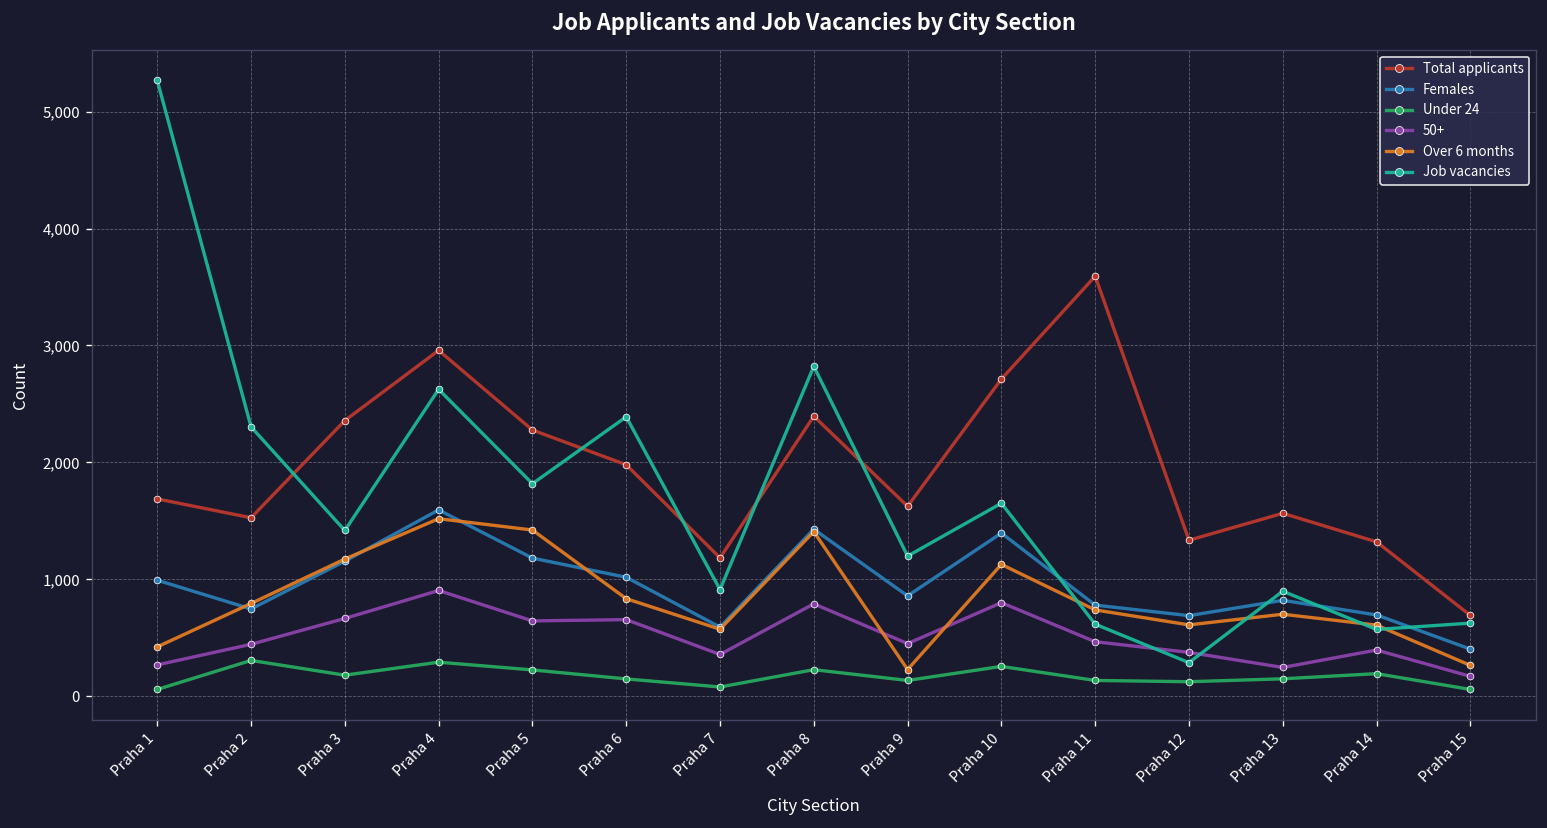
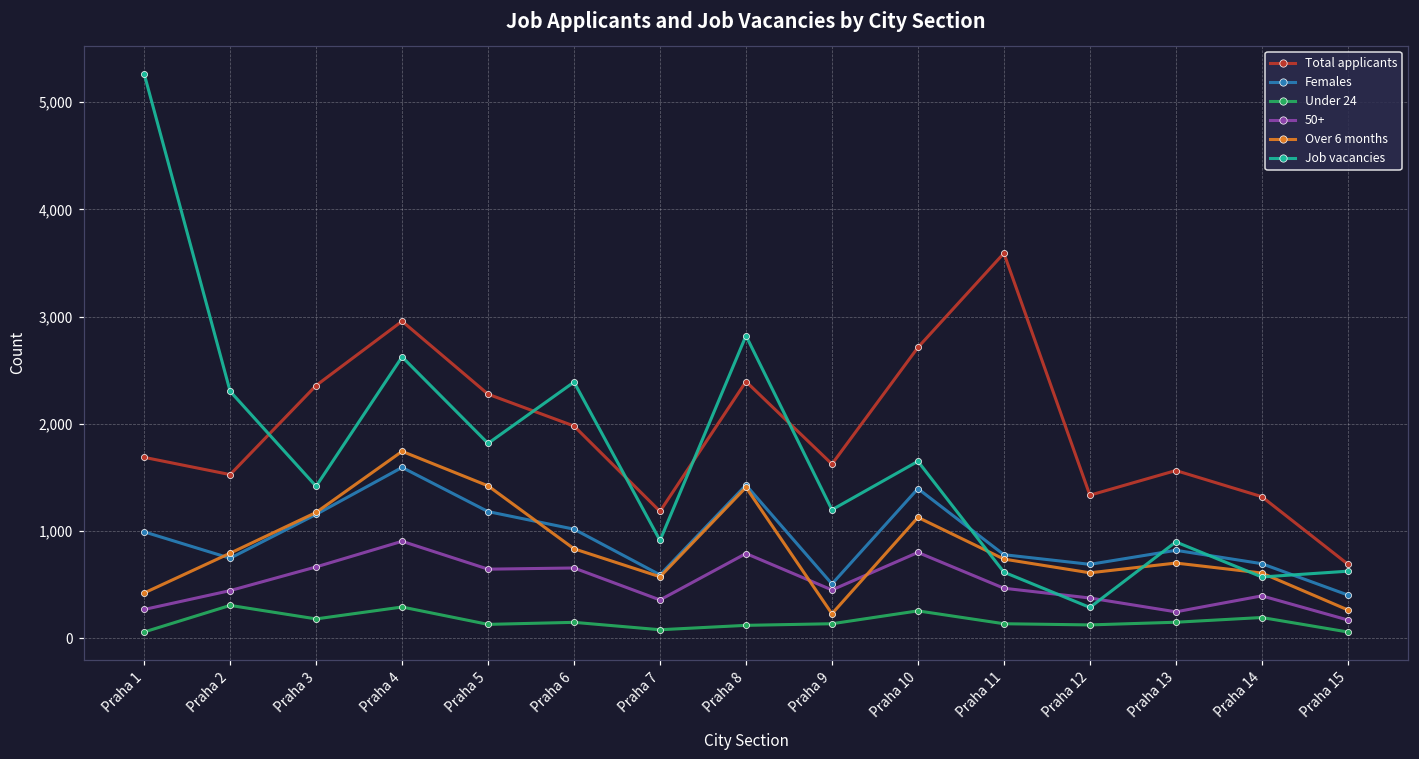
  {
    "Total applicants": {
      "Praha 1": "1,700",
      "Praha 2": "1,500",
      "Praha 3": "2,400",
      "Praha 4": "3,000",
      "Praha 5": "2,300",
      "Praha 6": "2,000",
      "Praha 7": "1,200",
      "Praha 8": "2,400",
      "Praha 9": "1,600",
      "Praha 10": "2,700",
      "Praha 11": "3,600",
      "Praha 12": "1,300",
      "Praha 13": "1,600",
      "Praha 14": "1,300",
      "Praha 15": "700"
    },
    "Females": {
      "Praha 1": "1,000",
      "Praha 2": "700",
      "Praha 4": "1,600",
      "Praha 5": "1,200",
      "Praha 6": "1,000",
-     "Praha 9": "900",
+     "Praha 9": "500",
      "Praha 10": "1,400",
      "Praha 11": "800",
      "Praha 12": "700",
      "Praha 13": "800",
      "Praha 14": "700",
      "Praha 15": "400"
    },
    "Under 24": {
      "Praha 1": "100",
      "Praha 2": "300",
      "Praha 3": "200",
      "Praha 4": "300",
-     "Praha 5": "200",
+     "Praha 5": "100",
      "Praha 6": "100",
      "Praha 7": "100",
-     "Praha 8": "200",
+     "Praha 8": "100",
      "Praha 9": "100",
      "Praha 10": "300",
      "Praha 11": "100",
      "Praha 12": "100",
      "Praha 13": "200",
      "Praha 14": "200",
      "Praha 15": "100"
    },
    "50+": {
      "Praha 1": "300",
      "Praha 2": "400",
      "Praha 3": "700",
      "Praha 4": "900",
      "Praha 5": "600",
      "Praha 6": "700",
      "Praha 7": "400",
      "Praha 8": "800",
      "Praha 9": "500",
      "Praha 10": "800",
      "Praha 11": "500",
      "Praha 12": "400",
      "Praha 13": "200",
      "Praha 14": "400",
      "Praha 15": "200"
    },
    "Over 6 months": {
      "Praha 1": "400",
      "Praha 2": "800",
-     "Praha 4": "1,500",
+     "Praha 4": "1,700",
      "Praha 5": "1,400",
      "Praha 6": "800",
      "Praha 9": "200",
      "Praha 10": "1,100",
      "Praha 11": "700",
      "Praha 12": "600",
      "Praha 13": "700",
      "Praha 14": "600",
      "Praha 15": "300"
    },
    "Job vacancies": {
      "Praha 1": "5,300",
      "Praha 2": "2,300",
      "Praha 3": "1,400",
      "Praha 4": "2,600",
      "Praha 5": "1,800",
      "Praha 6": "2,400",
      "Praha 7": "900",
      "Praha 8": "2,800",
      "Praha 9": "1,200",
      "Praha 10": "1,700",
      "Praha 11": "600",
      "Praha 12": "300",
      "Praha 13": "900",
      "Praha 14": "600",
      "Praha 15": "600"
    }
  }
